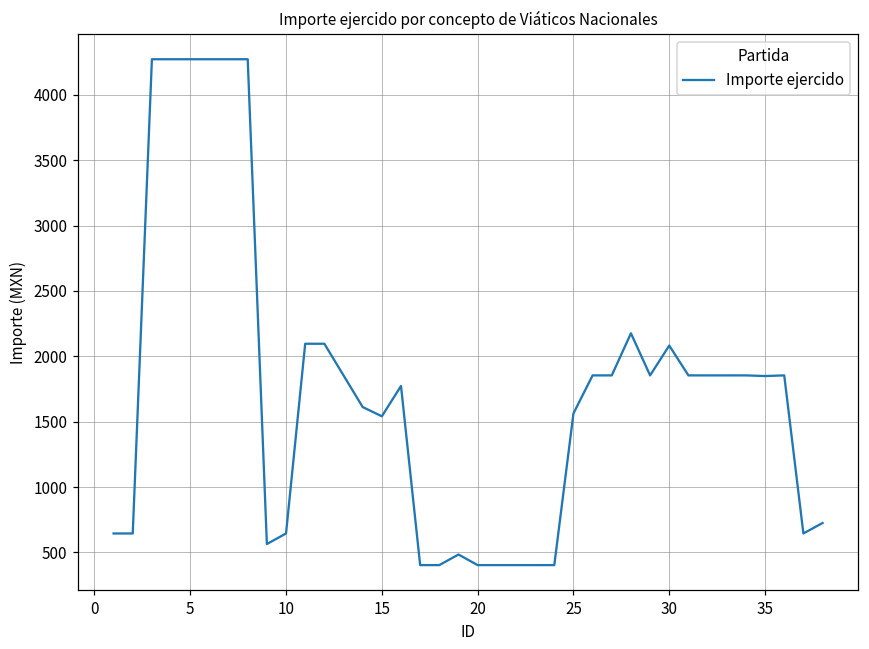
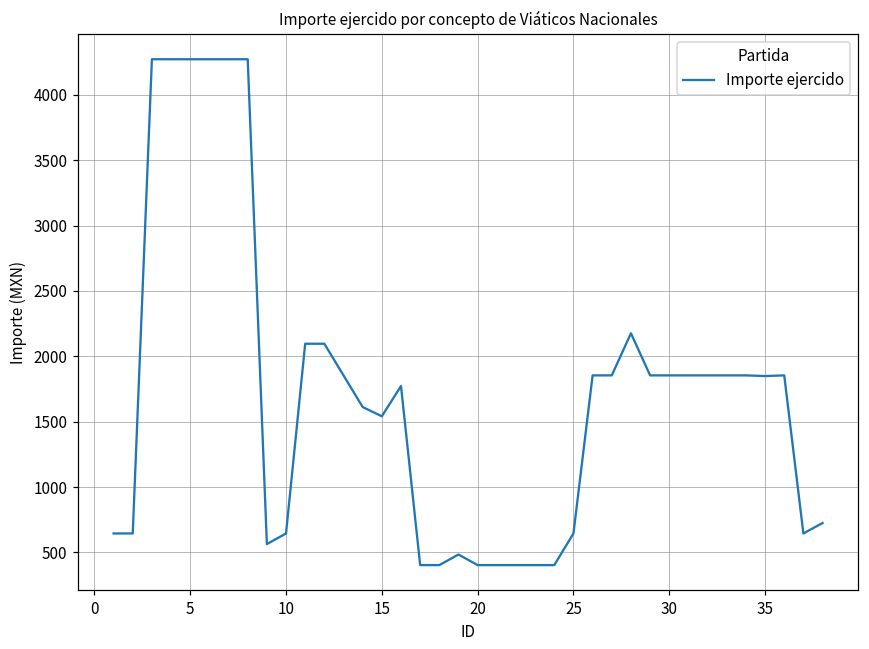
  {
    "5": 4270,
    "10": 650,
    "15": 1540,
    "20": 400,
-   "25": 1560,
-   "30": 2080,
+   "25": 650,
+   "30": 1850,
    "35": 1850
  }
